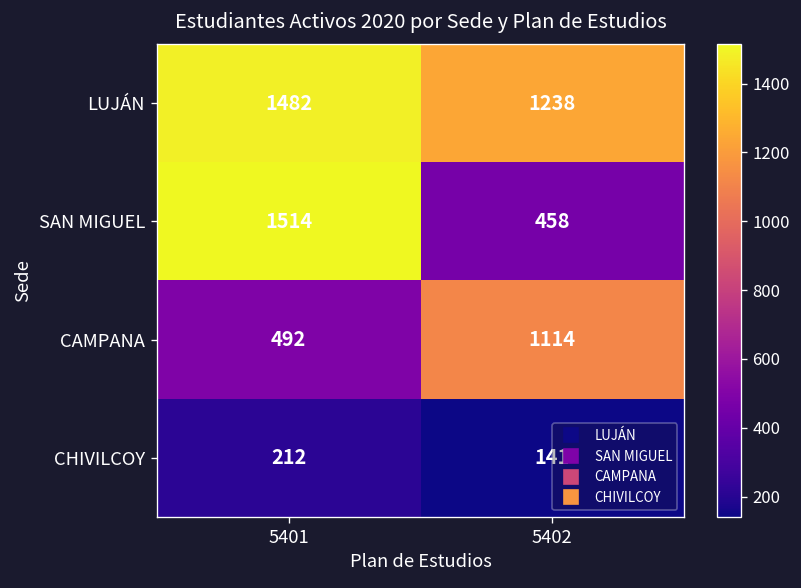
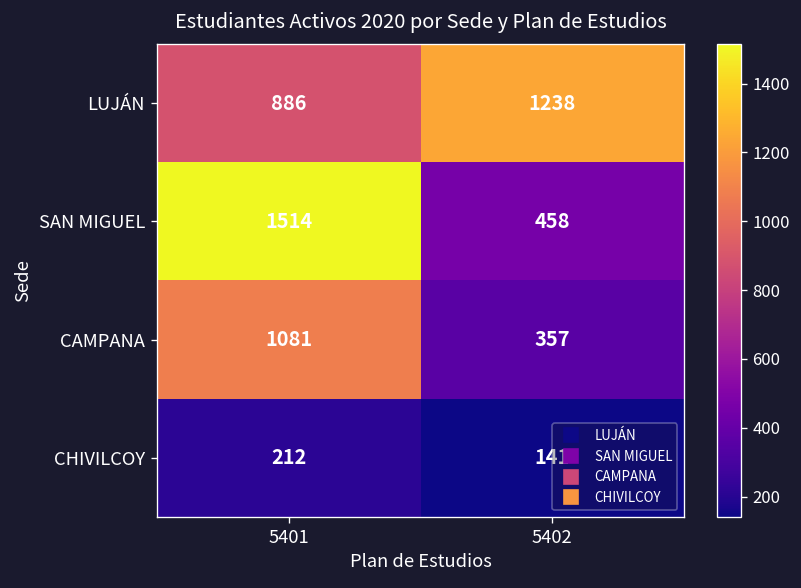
  {
    "LUJÁN": {
-     "5401": 1482,
+     "5401": 886,
      "5402": 1238
    },
    "SAN MIGUEL": {
      "5401": 1514,
      "5402": 458
    },
    "CAMPANA": {
-     "5401": 492,
-     "5402": 1114
+     "5401": 1081,
+     "5402": 357
    },
    "CHIVILCOY": {
      "5401": 212
    }
  }
